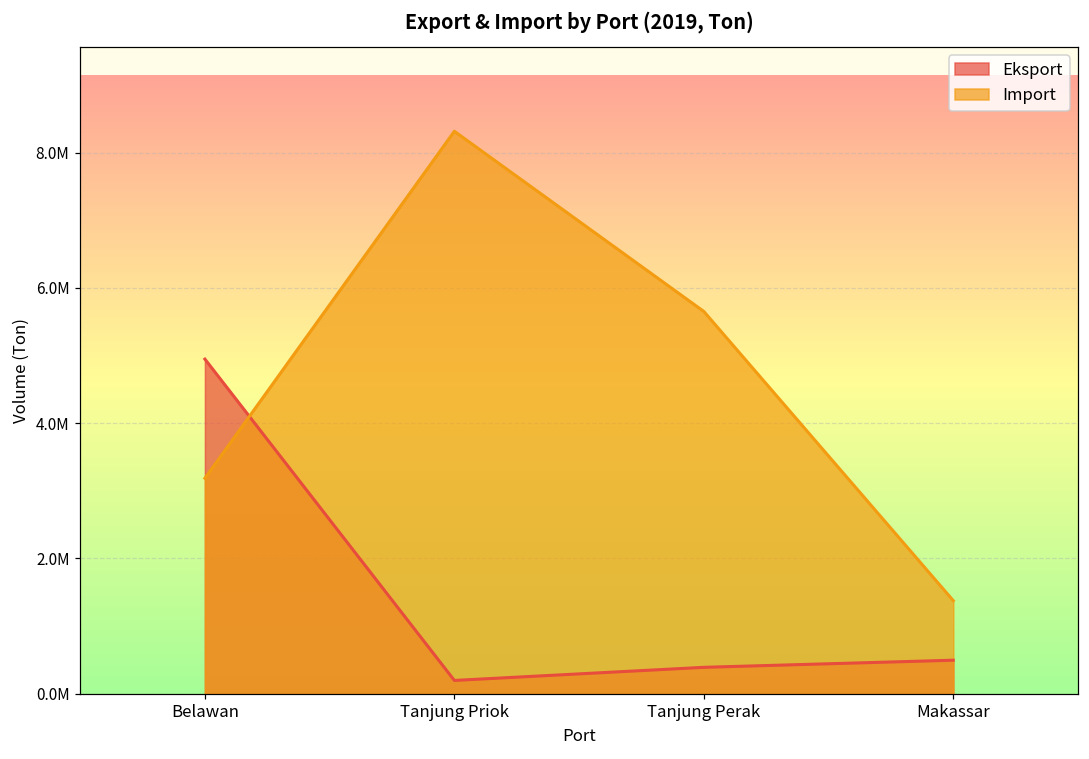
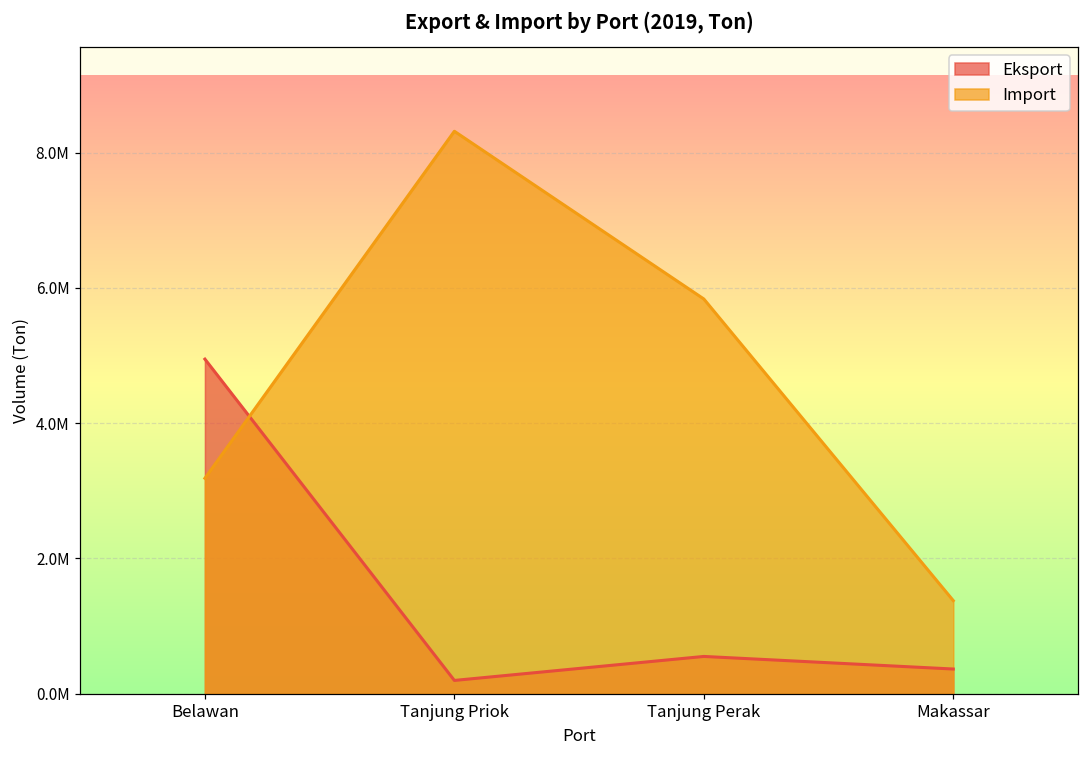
  {
    "Eksport": {
      "Belawan": 4900000,
      "Tanjung Priok": 200000,
-     "Tanjung Perak": 400000,
-     "Makassar": 500000
+     "Tanjung Perak": 600000,
+     "Makassar": 400000
    },
    "Import": {
      "Belawan": 3200000,
      "Tanjung Priok": 8300000,
-     "Tanjung Perak": 5700000,
+     "Tanjung Perak": 5800000,
      "Makassar": 1400000
    }
  }
